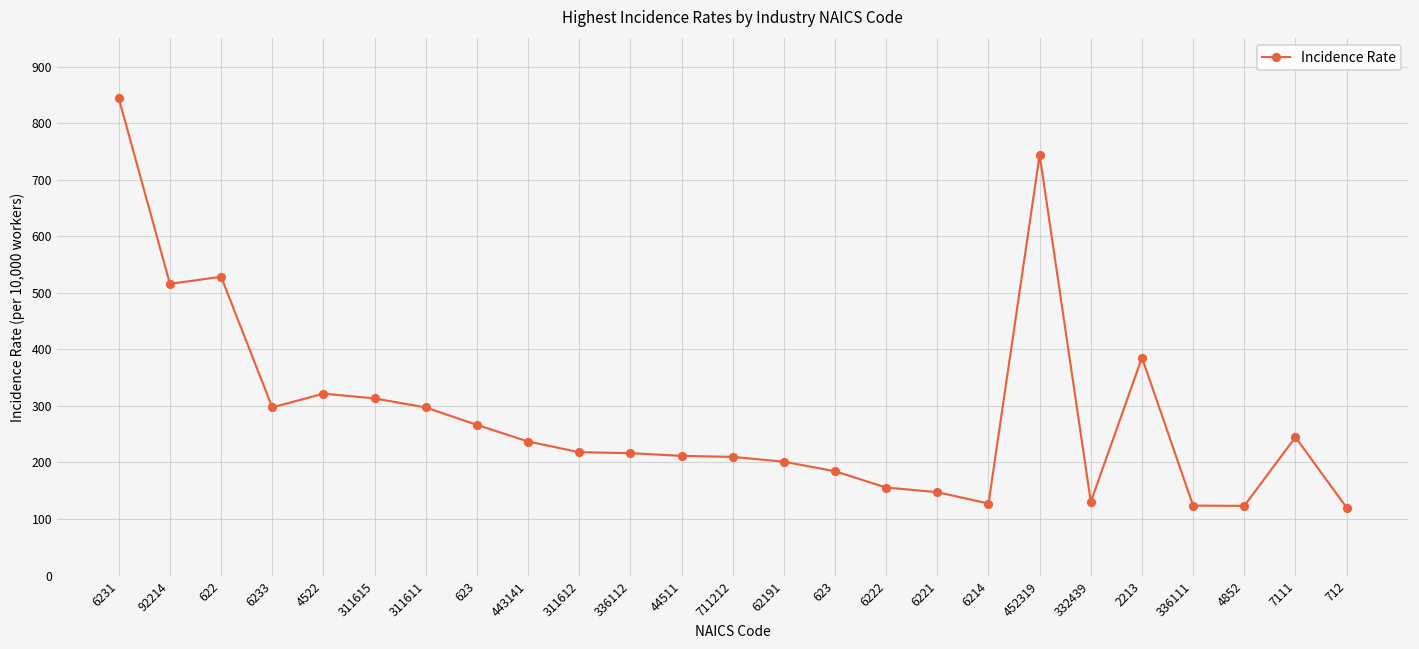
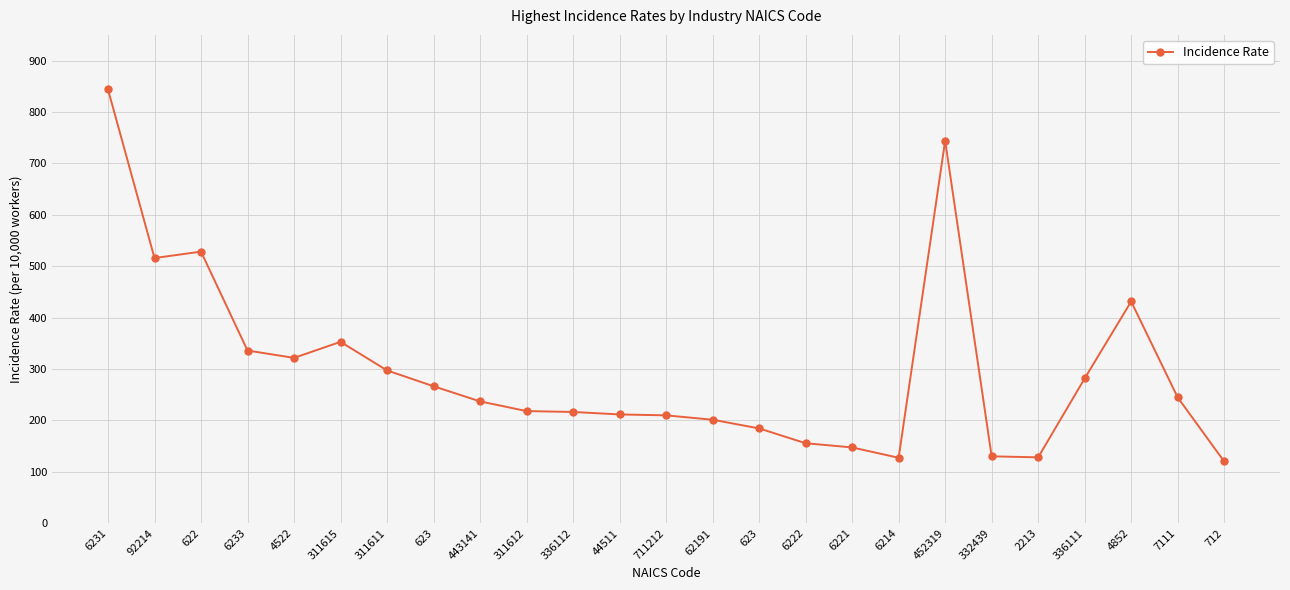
  {
    "6231": 840,
    "92214": 520,
    "622": 530,
-   "6233": 300,
+   "6233": 340,
    "4522": 320,
-   "311615": 310,
+   "311615": 350,
    "311611": 300,
    "443141": 240,
    "311612": 220,
    "336112": 220,
    "44511": 210,
    "711212": 210,
    "62191": 200,
    "6222": 160,
    "6221": 150,
    "6214": 130,
    "452319": 740,
    "332439": 130,
-   "2213": 390,
-   "336111": 120,
-   "4852": 120,
+   "2213": 130,
+   "336111": 280,
+   "4852": 430,
    "7111": 240,
    "712": 120
  }
